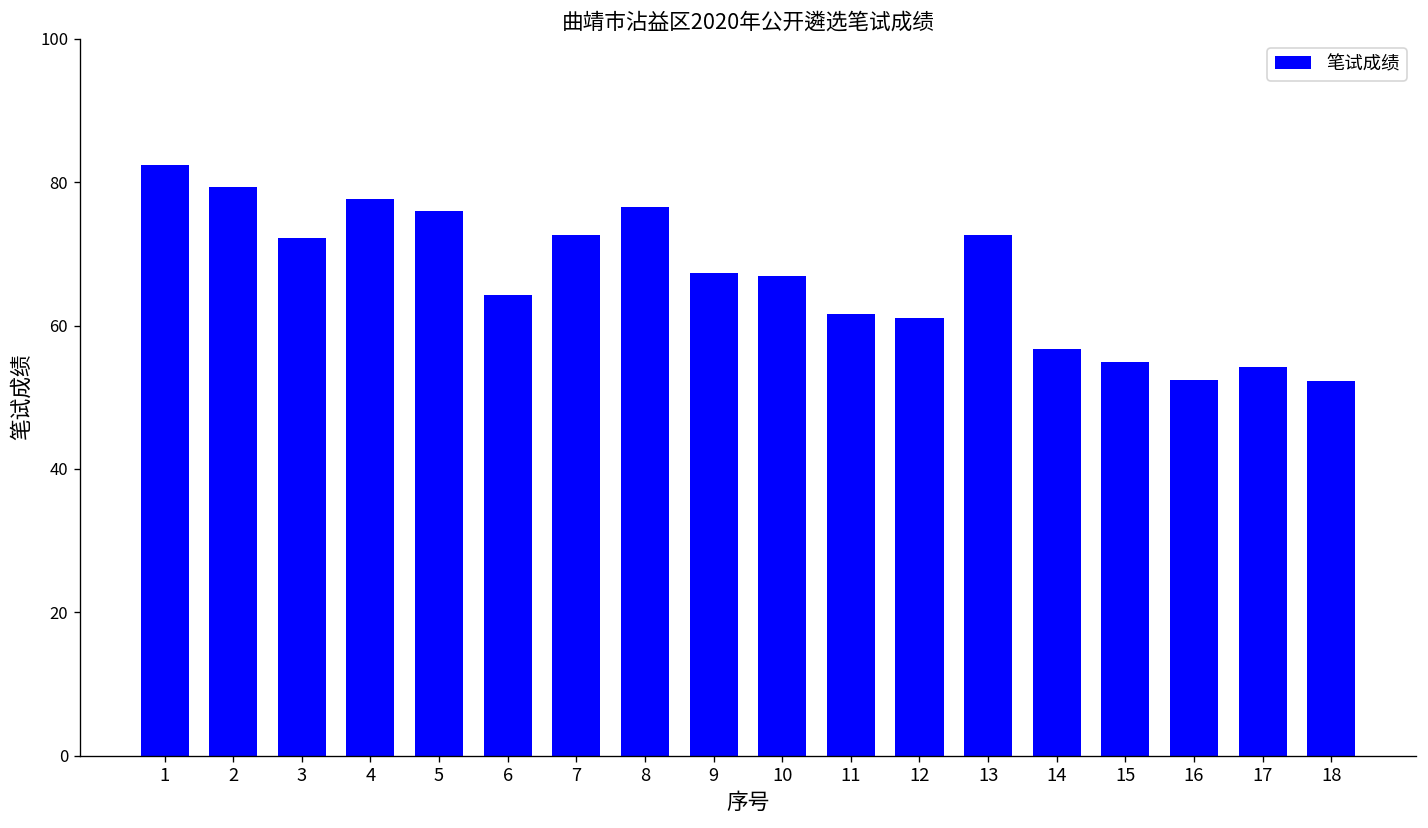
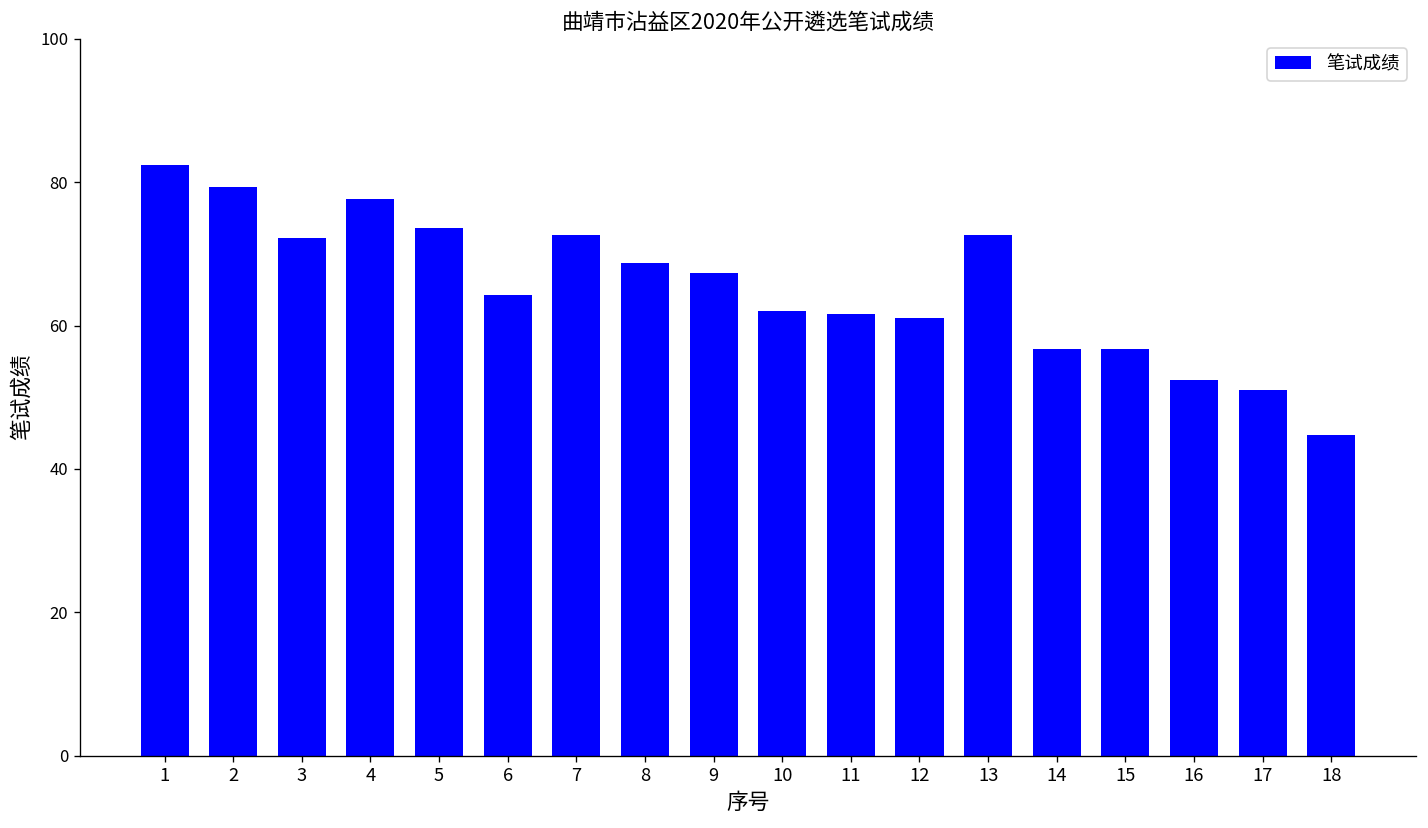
  {
    "1": 82,
    "2": 79,
    "3": 72,
    "4": 78,
-   "5": 76,
+   "5": 74,
    "6": 64,
    "7": 73,
-   "8": 77,
+   "8": 69,
    "9": 67,
-   "10": 67,
+   "10": 62,
    "11": 62,
    "12": 61,
    "13": 73,
    "14": 57,
-   "15": 55,
+   "15": 57,
    "16": 52,
-   "17": 54,
-   "18": 52
+   "17": 51,
+   "18": 45
  }
